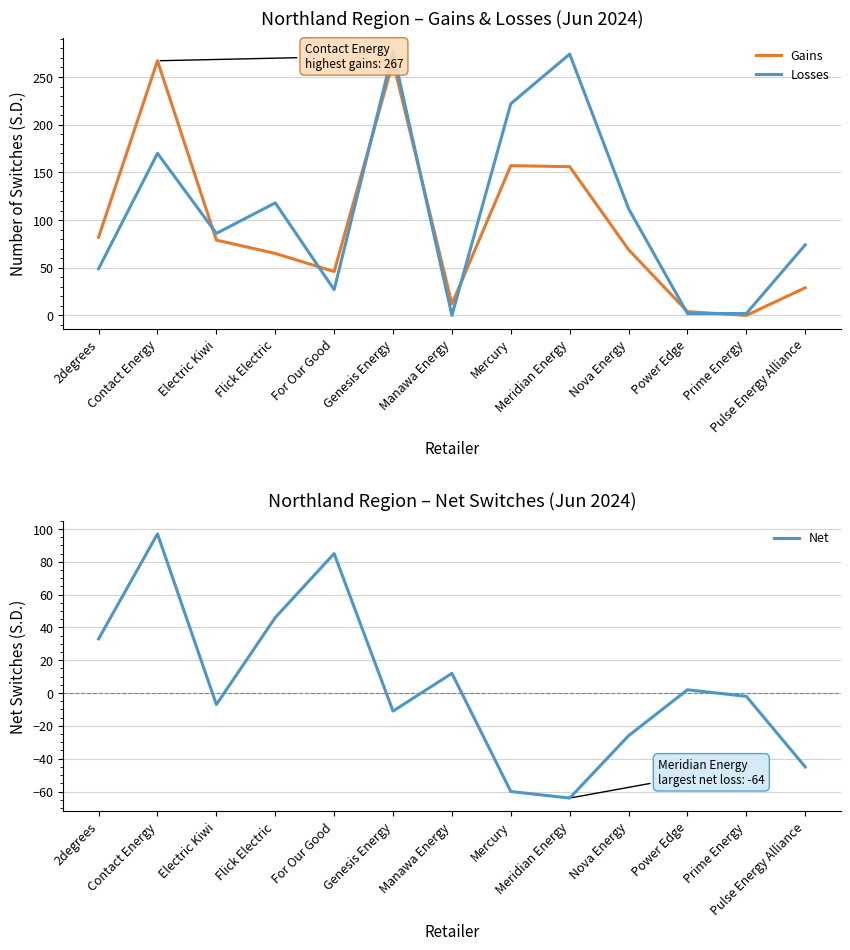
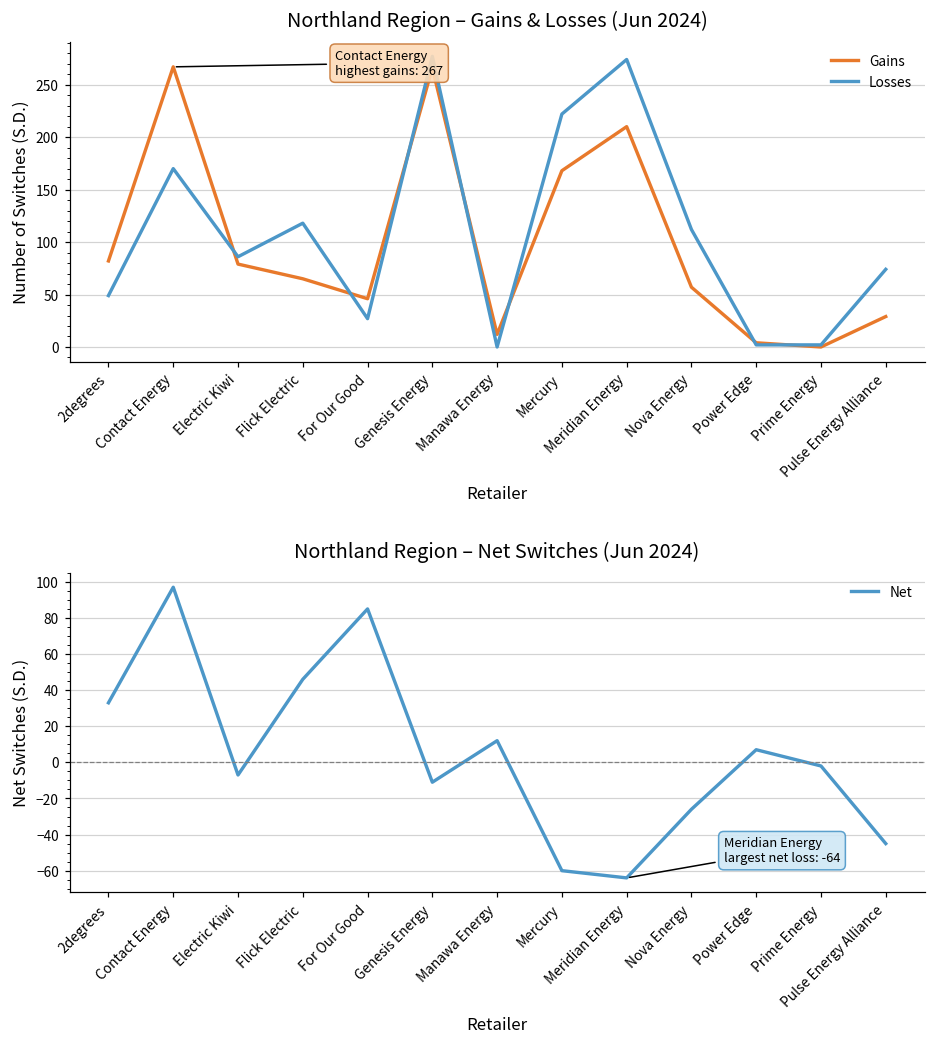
  {
    "Northland Region – Gains & Losses (Jun 2024)": {
      "Gains": {
        "2degrees": 80,
        "Contact Energy": 270,
        "Electric Kiwi": 80,
        "Flick Electric": 70,
        "For Our Good": 50,
        "Manawa Energy": 10,
-       "Mercury": 160,
-       "Meridian Energy": 160,
-       "Nova Energy": 70,
+       "Mercury": 170,
+       "Meridian Energy": 210,
+       "Nova Energy": 60,
        "Pulse Energy Alliance": 30
      },
      "Losses": {
        "2degrees": 50,
        "Contact Energy": 170,
        "Electric Kiwi": 90,
        "Flick Electric": 120,
        "For Our Good": 30,
        "Manawa Energy": 0,
        "Mercury": 220,
        "Meridian Energy": 270,
        "Nova Energy": 110,
        "Pulse Energy Alliance": 70
      }
    },
    "Northland Region – Net Switches (Jun 2024)": {
      "2degrees": 33,
      "Contact Energy": 97,
      "Electric Kiwi": -7,
      "Flick Electric": 46,
      "For Our Good": 85,
      "Genesis Energy": -11,
      "Manawa Energy": 12,
      "Mercury": -60,
      "Nova Energy": -26,
-     "Power Edge": 2,
+     "Power Edge": 7,
      "Prime Energy": -2,
      "Pulse Energy Alliance": -45
    }
  }
